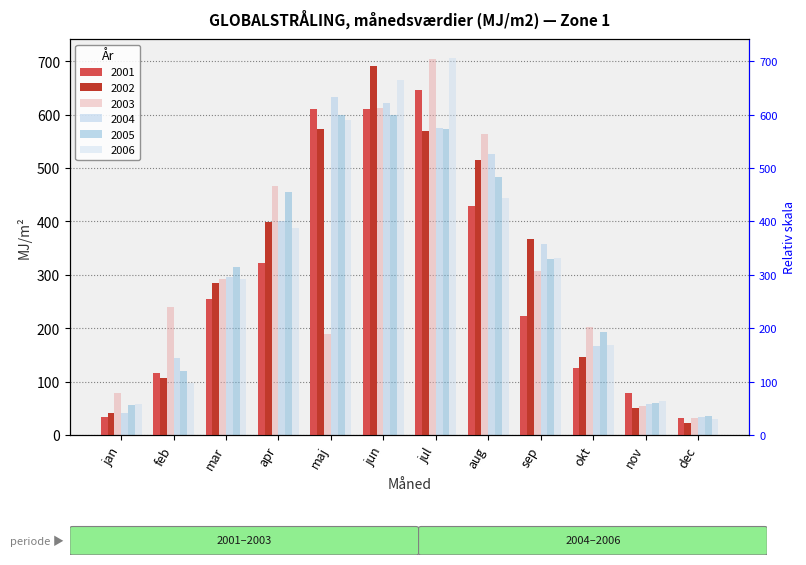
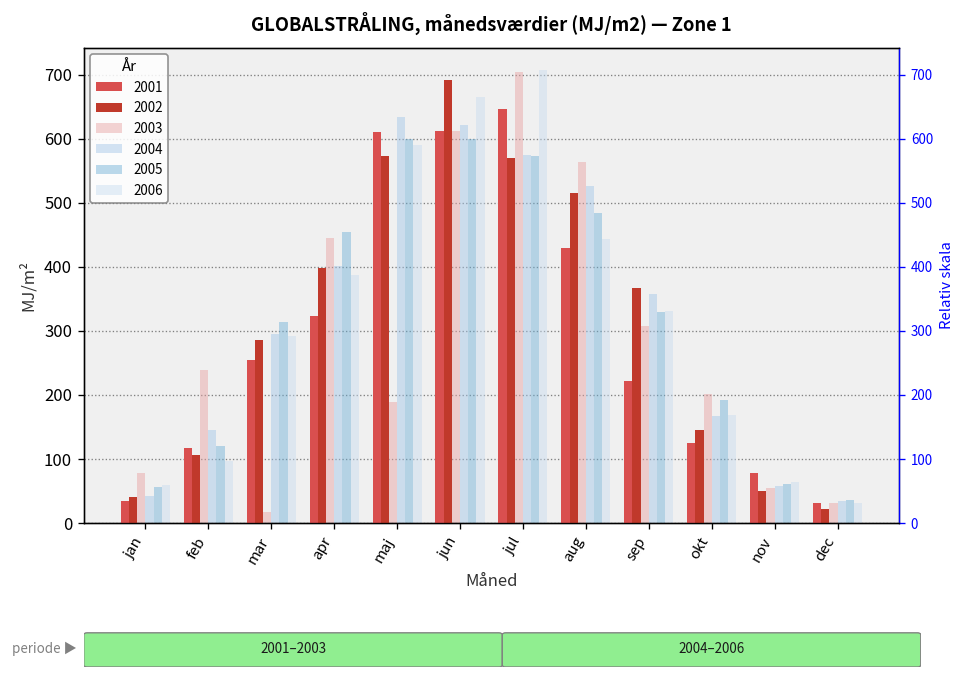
  {
    "2003": {
      "jan": 80,
      "feb": 240,
-     "mar": 290,
-     "apr": 470,
+     "mar": 20,
+     "apr": 450,
      "maj": 190,
      "jun": 610,
      "jul": 700,
      "aug": 560,
      "sep": 310,
      "okt": 200,
      "nov": 50,
      "dec": 30
    }
  }
